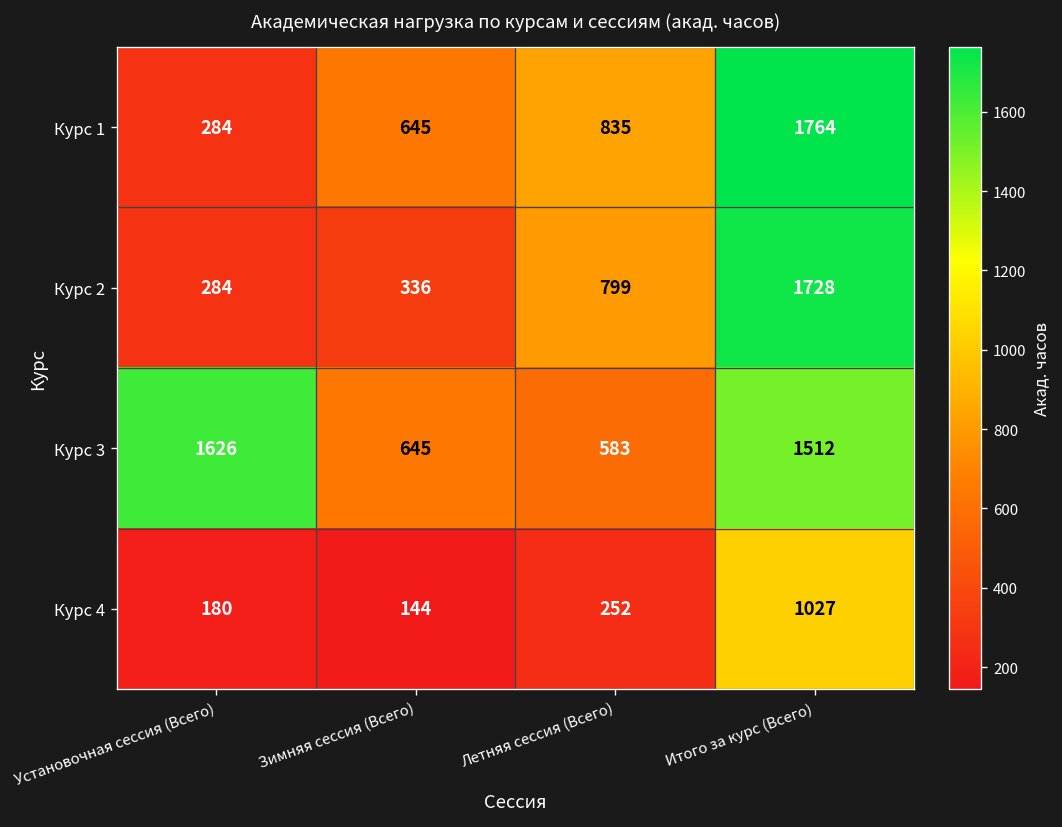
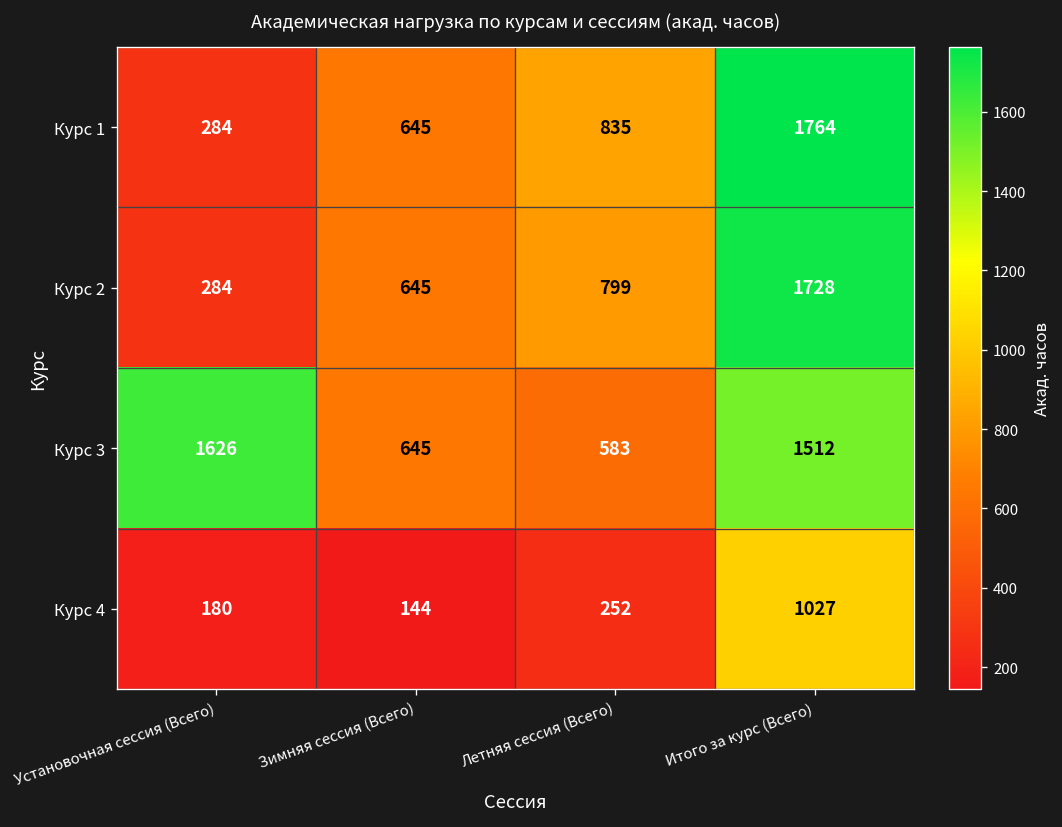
  {
    "Курс 1": {
      "Установочная сессия (Всего)": 284,
      "Зимняя сессия (Всего)": 645,
      "Летняя сессия (Всего)": 835,
      "Итого за курс (Всего)": 1764
    },
    "Курс 2": {
      "Установочная сессия (Всего)": 284,
-     "Зимняя сессия (Всего)": 336,
+     "Зимняя сессия (Всего)": 645,
      "Летняя сессия (Всего)": 799,
      "Итого за курс (Всего)": 1728
    },
    "Курс 3": {
      "Установочная сессия (Всего)": 1626,
      "Зимняя сессия (Всего)": 645,
      "Летняя сессия (Всего)": 583,
      "Итого за курс (Всего)": 1512
    },
    "Курс 4": {
      "Установочная сессия (Всего)": 180,
      "Зимняя сессия (Всего)": 144,
      "Летняя сессия (Всего)": 252,
      "Итого за курс (Всего)": 1027
    }
  }
